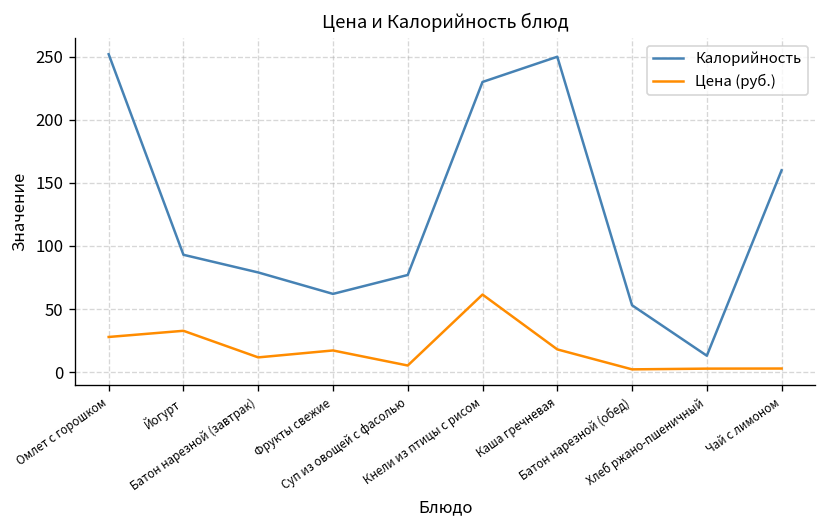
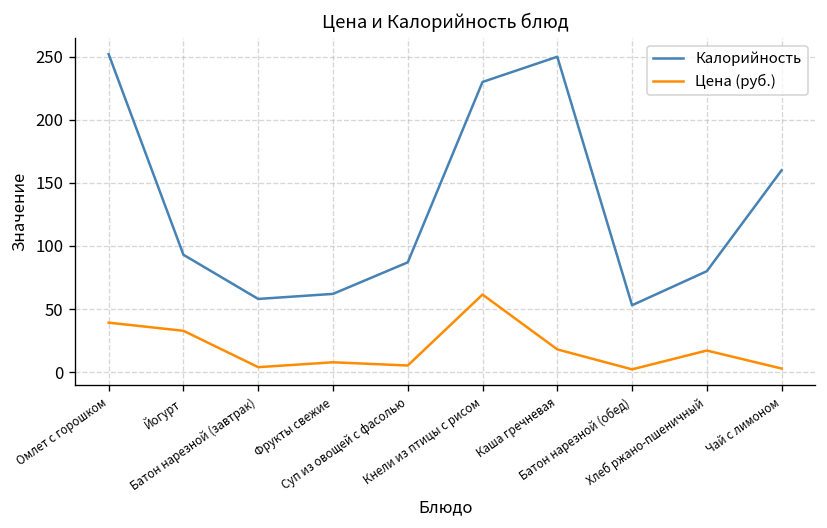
  {
    "Калорийность": {
      "Омлет с горошком": 252,
      "Йогурт": 93,
-     "Батон нарезной (завтрак)": 79,
+     "Батон нарезной (завтрак)": 58,
      "Фрукты свежие": 62,
-     "Суп из овощей с фасолью": 77,
+     "Суп из овощей с фасолью": 87,
      "Кнели из птицы с рисом": 230,
      "Каша гречневая": 250,
      "Батон нарезной (обед)": 53,
-     "Хлеб ржано-пшеничный": 13,
+     "Хлеб ржано-пшеничный": 80,
      "Чай с лимоном": 160
    },
    "Цена (руб.)": {
-     "Омлет с горошком": 28,
+     "Омлет с горошком": 39,
      "Йогурт": 33,
-     "Батон нарезной (завтрак)": 12,
-     "Фрукты свежие": 17,
+     "Батон нарезной (завтрак)": 4,
+     "Фрукты свежие": 8,
      "Суп из овощей с фасолью": 5,
      "Кнели из птицы с рисом": 61,
      "Каша гречневая": 18,
      "Батон нарезной (обед)": 2,
-     "Хлеб ржано-пшеничный": 3,
+     "Хлеб ржано-пшеничный": 17,
      "Чай с лимоном": 3
    }
  }
